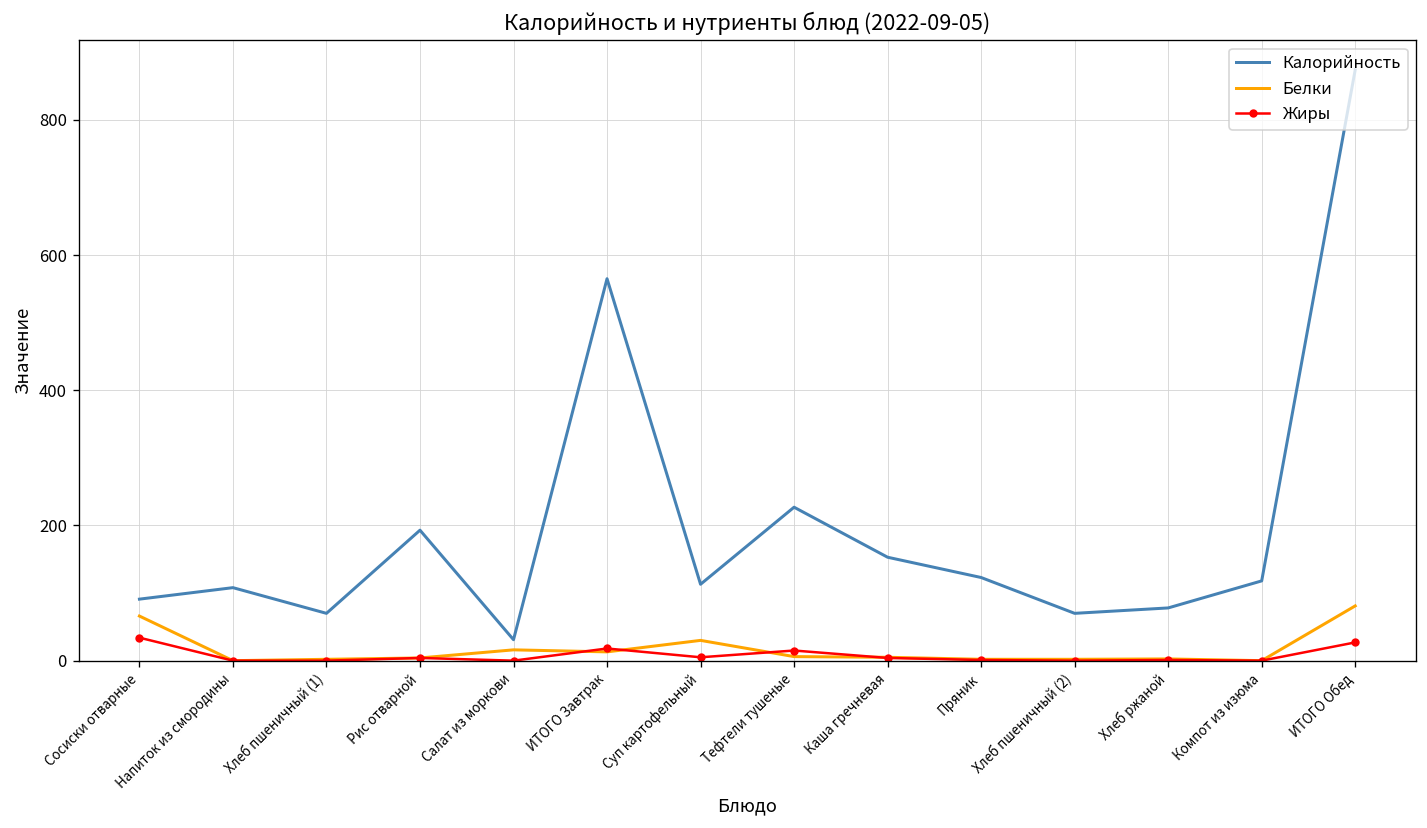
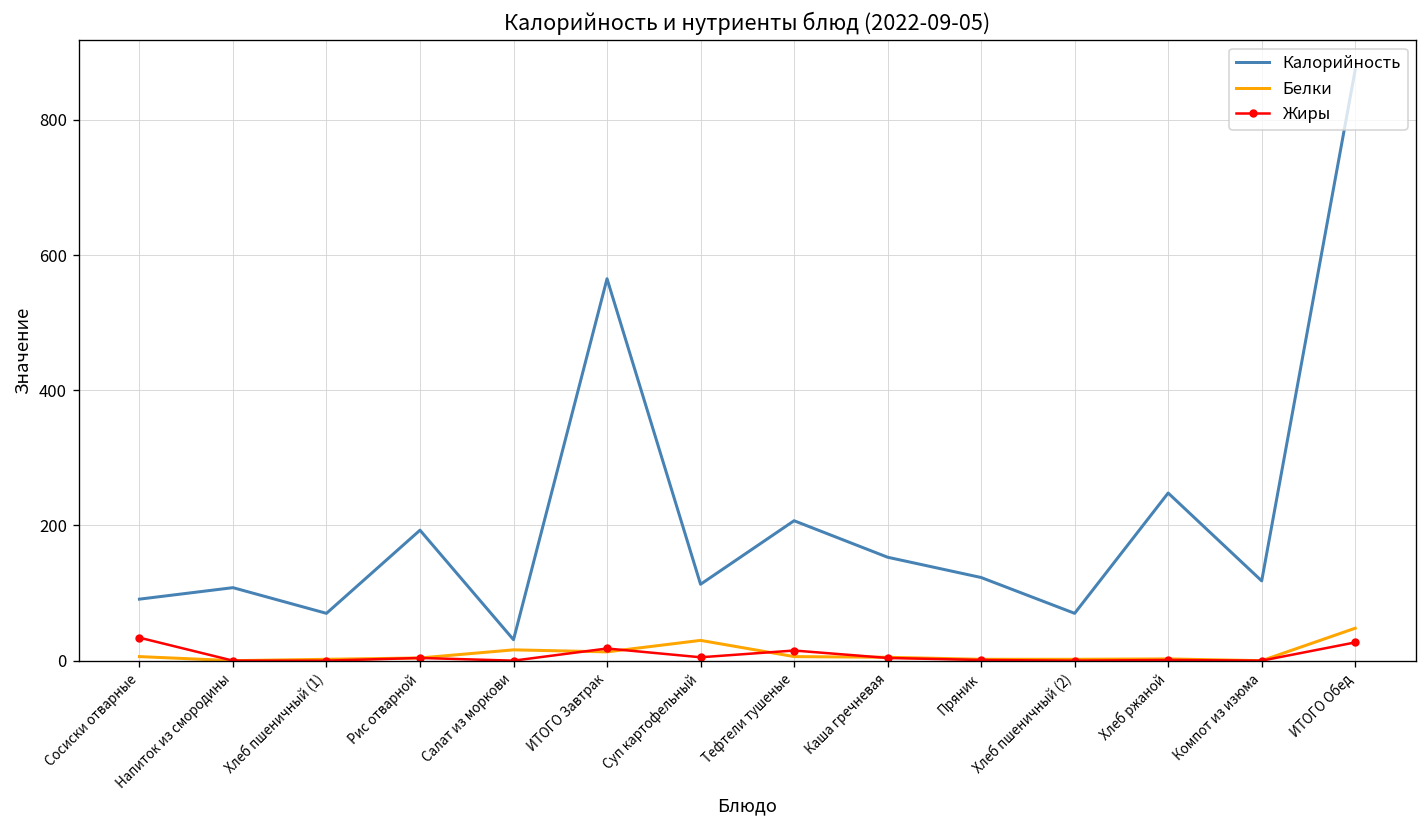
  {
    "Калорийность": {
      "Сосиски отварные": 90,
      "Напиток из смородины": 110,
      "Хлеб пшеничный (1)": 70,
      "Рис отварной": 190,
      "Салат из моркови": 30,
      "ИТОГО Завтрак": 570,
      "Суп картофельный": 110,
-     "Тефтели тушеные": 230,
+     "Тефтели тушеные": 210,
      "Каша гречневая": 150,
      "Пряник": 120,
      "Хлеб пшеничный (2)": 70,
-     "Хлеб ржаной": 80,
+     "Хлеб ржаной": 250,
      "Компот из изюма": 120
    },
    "Белки": {
-     "Сосиски отварные": 70,
+     "Сосиски отварные": 10,
      "Салат из моркови": 20,
      "ИТОГО Завтрак": 10,
      "Суп картофельный": 30,
      "Тефтели тушеные": 10,
-     "ИТОГО Обед": 80
+     "ИТОГО Обед": 50
    },
    "Жиры": {
      "Сосиски отварные": 30,
      "Салат из моркови": 0,
      "ИТОГО Завтрак": 20,
      "Суп картофельный": 10,
      "Тефтели тушеные": 20,
      "ИТОГО Обед": 30
    }
  }
